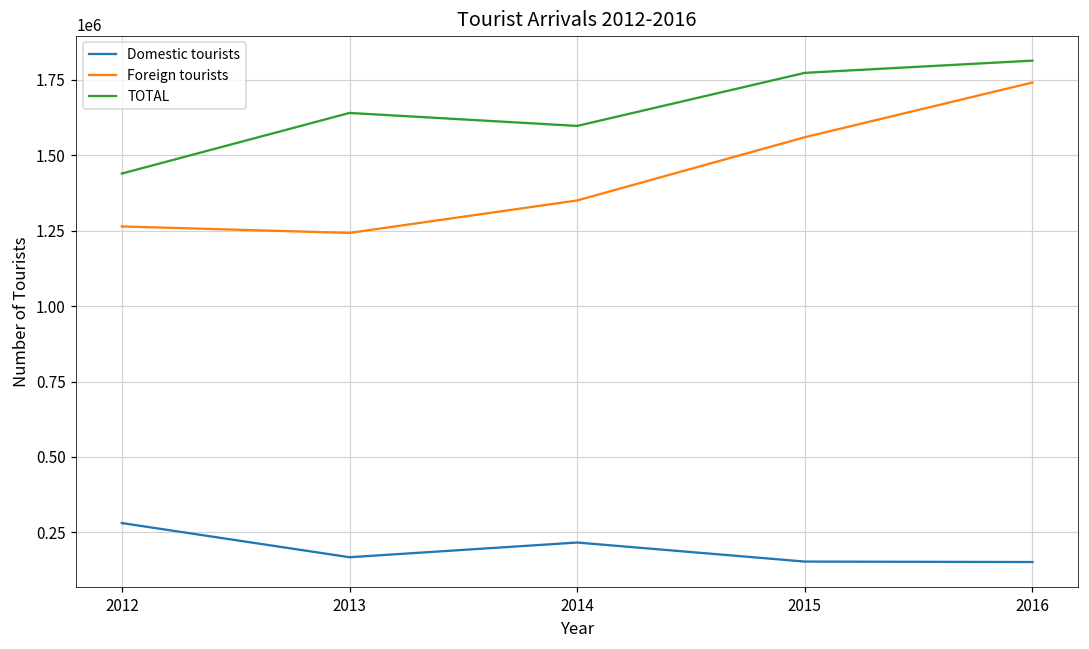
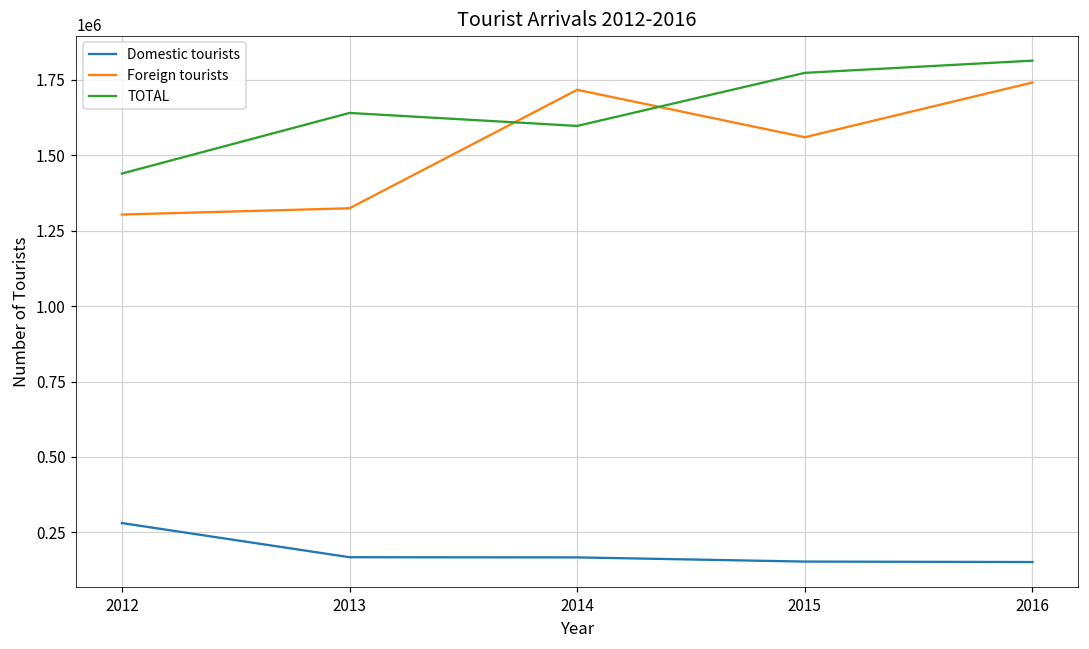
  {
    "Domestic tourists": {
      "2012": 280000,
      "2013": 170000,
-     "2014": 220000,
+     "2014": 170000,
      "2015": 150000,
      "2016": 150000
    },
    "Foreign tourists": {
-     "2012": 1260000,
-     "2013": 1240000,
-     "2014": 1350000,
+     "2012": 1300000,
+     "2013": 1320000,
+     "2014": 1720000,
      "2015": 1560000,
      "2016": 1740000
    },
    "TOTAL": {
      "2012": 1440000,
      "2013": 1640000,
      "2014": 1600000,
      "2015": 1770000,
      "2016": 1810000
    }
  }
